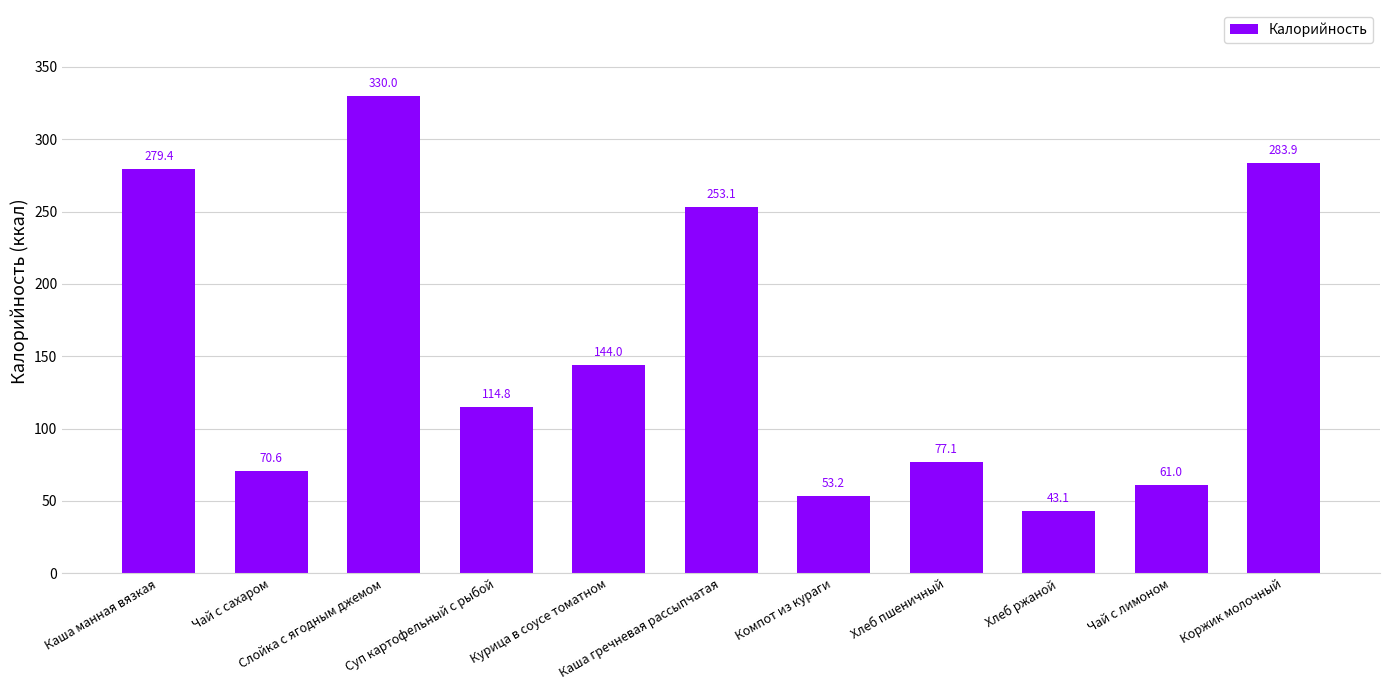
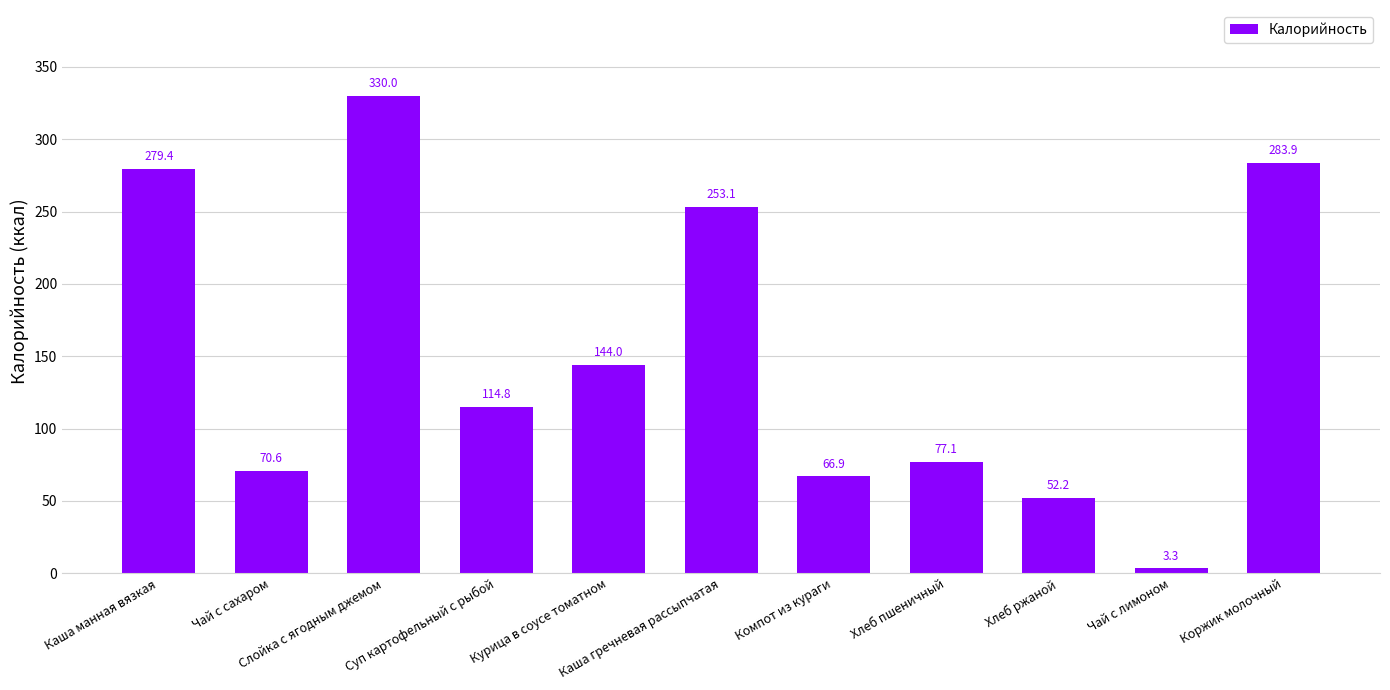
  {
    "Каша манная вязкая": 279.4,
    "Чай с сахаром": 70.6,
    "Слойка с ягодным джемом": 330.0,
    "Суп картофельный с рыбой": 114.8,
    "Курица в соусе томатном": 144.0,
    "Каша гречневая рассыпчатая": 253.1,
-   "Компот из кураги": 53.2,
+   "Компот из кураги": 66.9,
    "Хлеб пшеничный": 77.1,
-   "Хлеб ржаной": 43.1,
-   "Чай с лимоном": 61.0,
+   "Хлеб ржаной": 52.2,
+   "Чай с лимоном": 3.3,
    "Коржик молочный": 283.9
  }
